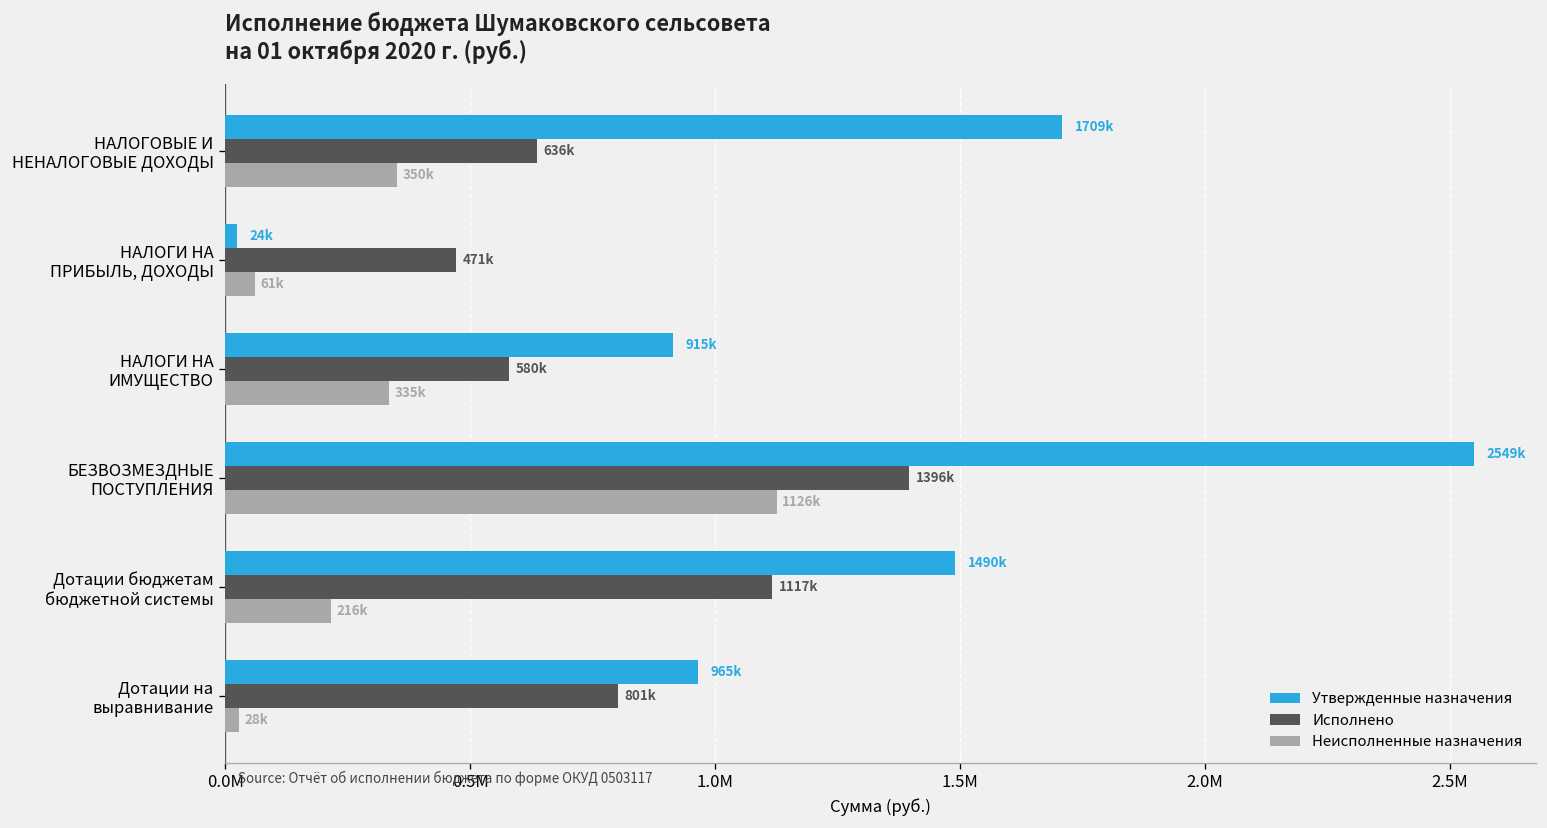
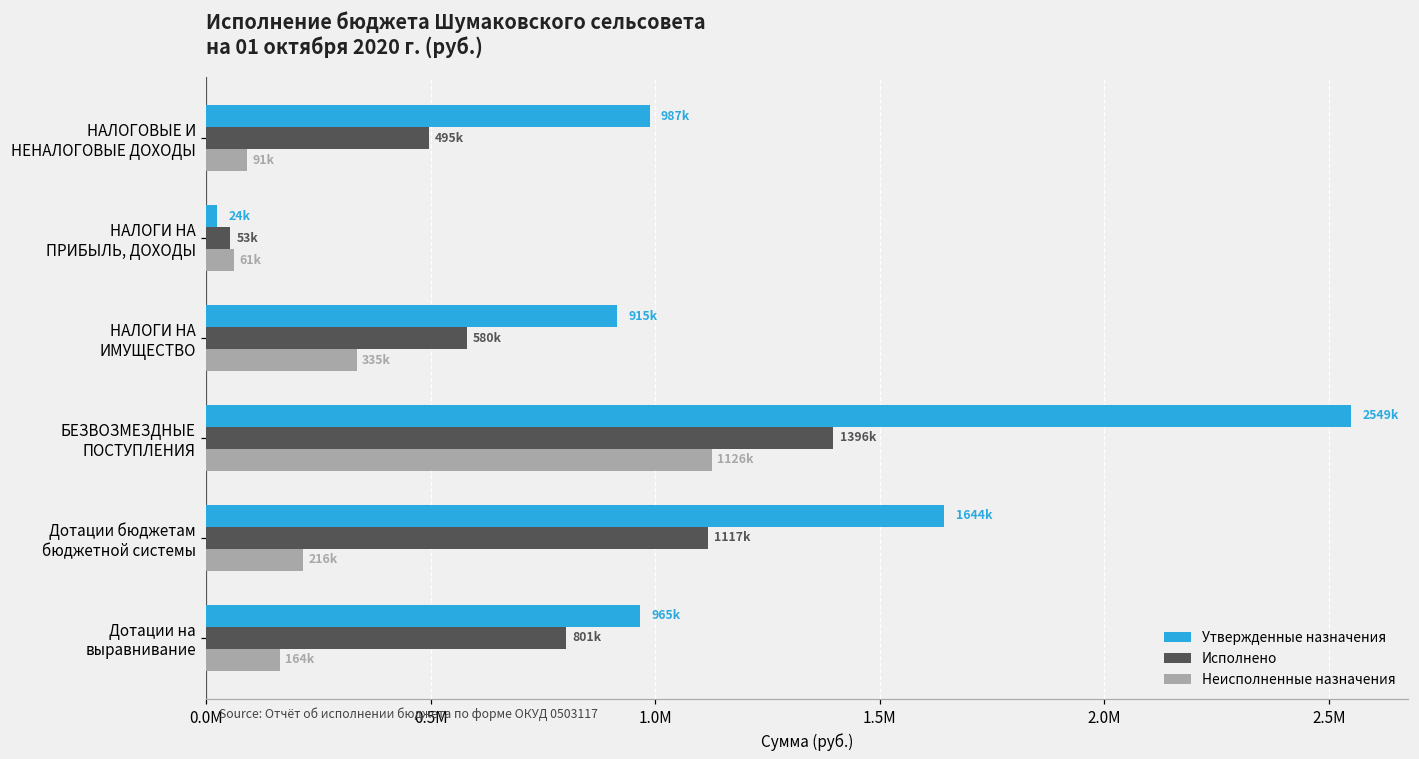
  {
    "Утвержденные назначения": {
-     "НАЛОГОВЫЕ И НЕНАЛОГОВЫЕ ДОХОДЫ": "1709k",
+     "НАЛОГОВЫЕ И НЕНАЛОГОВЫЕ ДОХОДЫ": "987k",
      "НАЛОГИ НА ПРИБЫЛЬ, ДОХОДЫ": "24k",
      "НАЛОГИ НА ИМУЩЕСТВО": "915k",
      "БЕЗВОЗМЕЗДНЫЕ ПОСТУПЛЕНИЯ": "2549k",
-     "Дотации бюджетам бюджетной системы": "1490k",
+     "Дотации бюджетам бюджетной системы": "1644k",
      "Дотации на выравнивание": "965k"
    },
    "Исполнено": {
-     "НАЛОГОВЫЕ И НЕНАЛОГОВЫЕ ДОХОДЫ": "636k",
-     "НАЛОГИ НА ПРИБЫЛЬ, ДОХОДЫ": "471k",
+     "НАЛОГОВЫЕ И НЕНАЛОГОВЫЕ ДОХОДЫ": "495k",
+     "НАЛОГИ НА ПРИБЫЛЬ, ДОХОДЫ": "53k",
      "НАЛОГИ НА ИМУЩЕСТВО": "580k",
      "БЕЗВОЗМЕЗДНЫЕ ПОСТУПЛЕНИЯ": "1396k",
      "Дотации бюджетам бюджетной системы": "1117k",
      "Дотации на выравнивание": "801k"
    },
    "Неисполненные назначения": {
-     "НАЛОГОВЫЕ И НЕНАЛОГОВЫЕ ДОХОДЫ": "350k",
+     "НАЛОГОВЫЕ И НЕНАЛОГОВЫЕ ДОХОДЫ": "91k",
      "НАЛОГИ НА ПРИБЫЛЬ, ДОХОДЫ": "61k",
      "НАЛОГИ НА ИМУЩЕСТВО": "335k",
      "БЕЗВОЗМЕЗДНЫЕ ПОСТУПЛЕНИЯ": "1126k",
      "Дотации бюджетам бюджетной системы": "216k",
-     "Дотации на выравнивание": "28k"
+     "Дотации на выравнивание": "164k"
    }
  }
